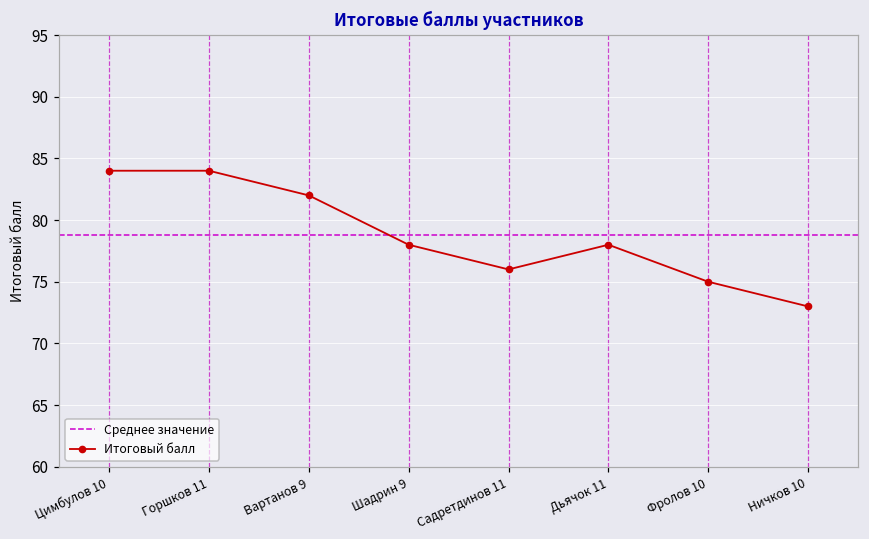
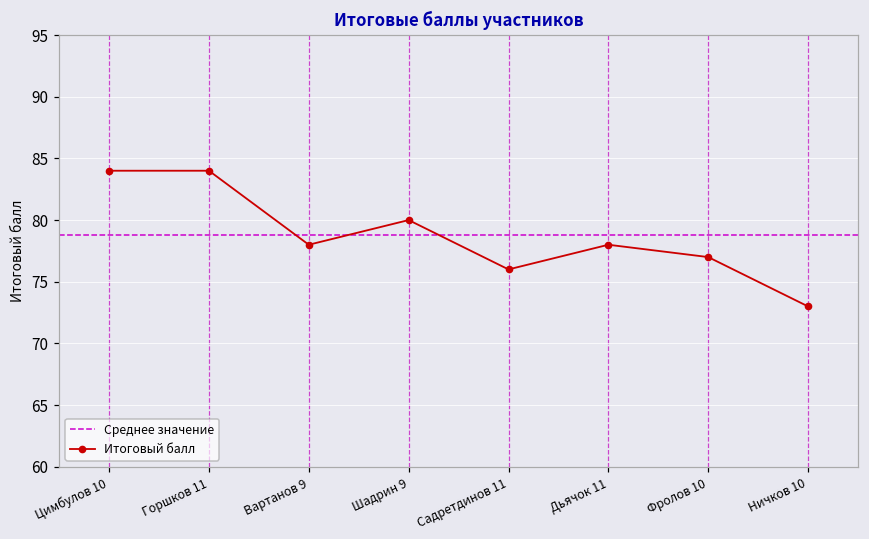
  {
    "Цимбулов 10": 84,
    "Горшков 11": 84,
-   "Вартанов 9": 82,
-   "Шадрин 9": 78,
+   "Вартанов 9": 78,
+   "Шадрин 9": 80,
    "Садретдинов 11": 76,
    "Дьячок 11": 78,
-   "Фролов 10": 75,
+   "Фролов 10": 77,
    "Ничков 10": 73
  }
